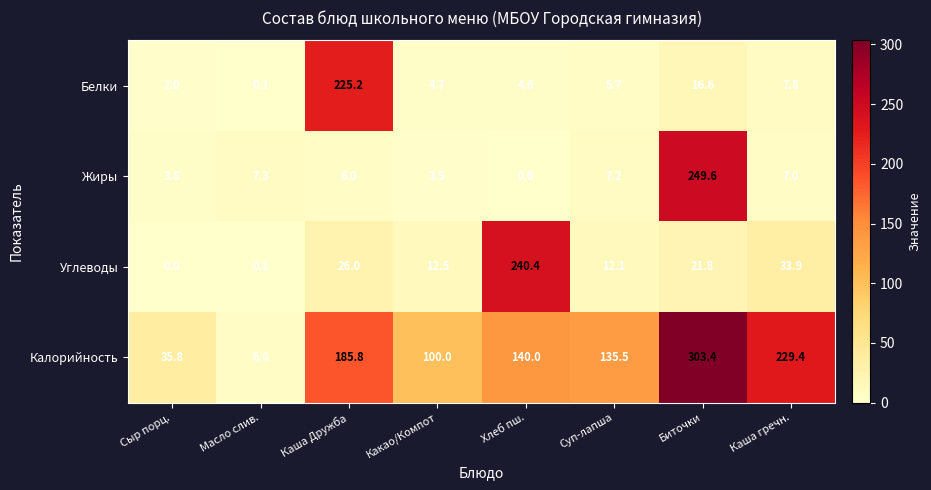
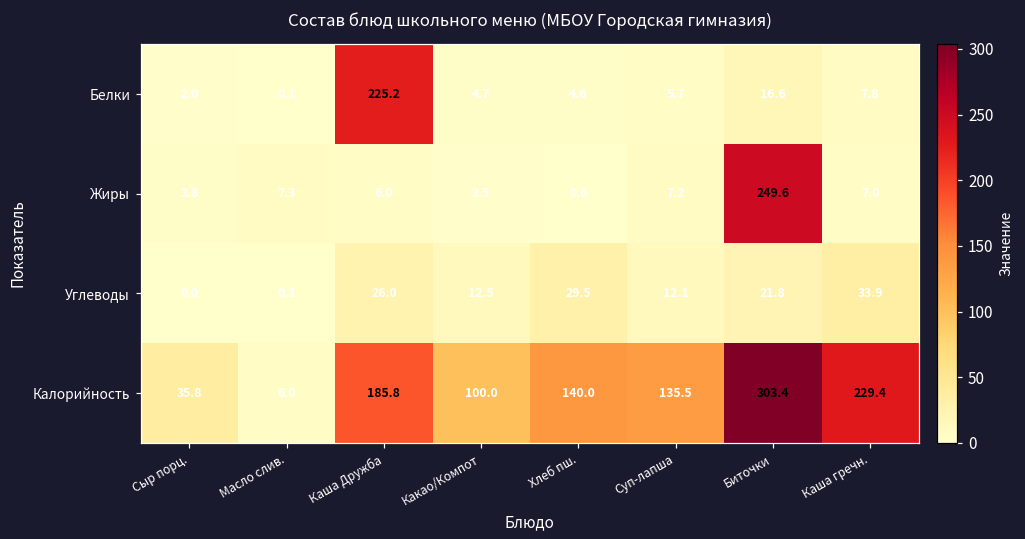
  {
    "Белки": {
      "Сыр порц.": 2.0,
      "Масло слив.": 0.1,
      "Каша Дружба": 225.2,
      "Какао/Компот": 4.7,
      "Хлеб пш.": 4.6,
      "Суп-лапша": 5.7,
      "Биточки": 16.6,
      "Каша гречн.": 7.8
    },
    "Жиры": {
      "Сыр порц.": 3.8,
      "Масло слив.": 7.3,
      "Каша Дружба": 6.0,
      "Какао/Компот": 3.5,
      "Хлеб пш.": 0.6,
      "Суп-лапша": 7.2,
      "Биточки": 249.6,
      "Каша гречн.": 7.0
    },
    "Углеводы": {
      "Сыр порц.": 0.0,
      "Масло слив.": 0.1,
      "Каша Дружба": 26.0,
      "Какао/Компот": 12.5,
-     "Хлеб пш.": 240.4,
+     "Хлеб пш.": 29.5,
      "Суп-лапша": 12.1,
      "Биточки": 21.8,
      "Каша гречн.": 33.9
    },
    "Калорийность": {
      "Сыр порц.": 35.8,
      "Масло слив.": 6.0,
      "Каша Дружба": 185.8,
      "Какао/Компот": 100.0,
      "Хлеб пш.": 140.0,
      "Суп-лапша": 135.5,
      "Биточки": 303.4,
      "Каша гречн.": 229.4
    }
  }
